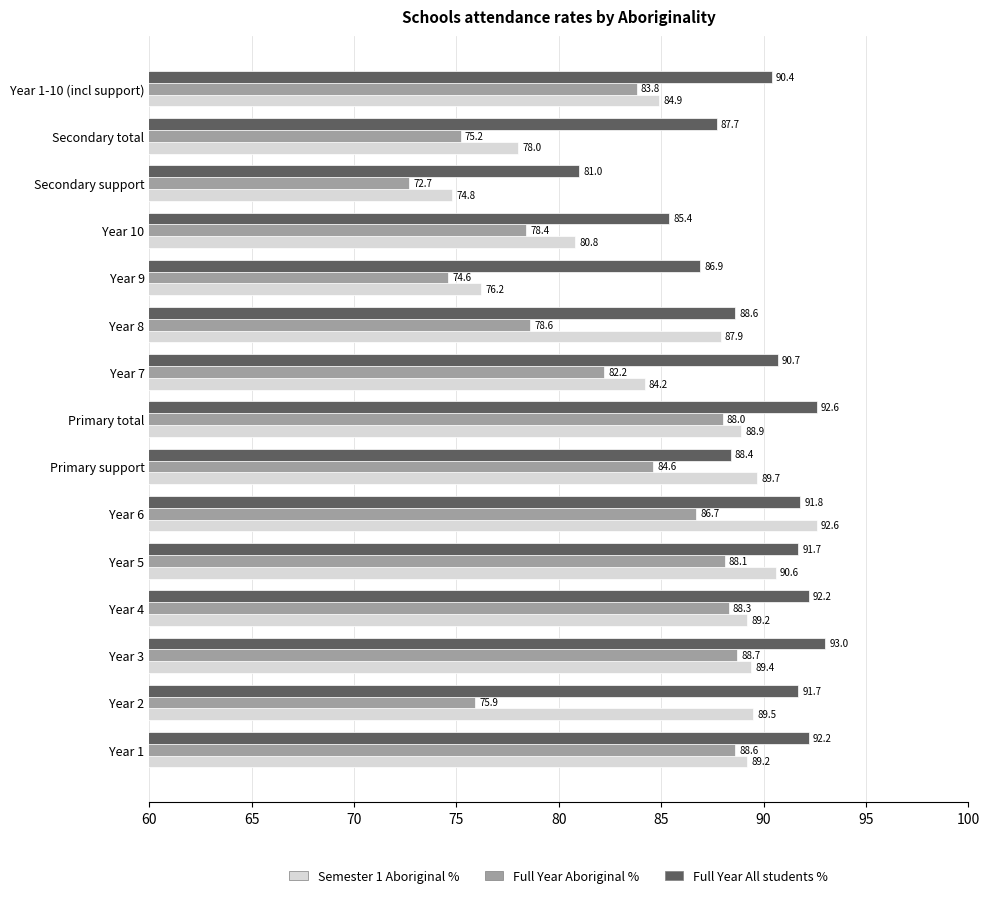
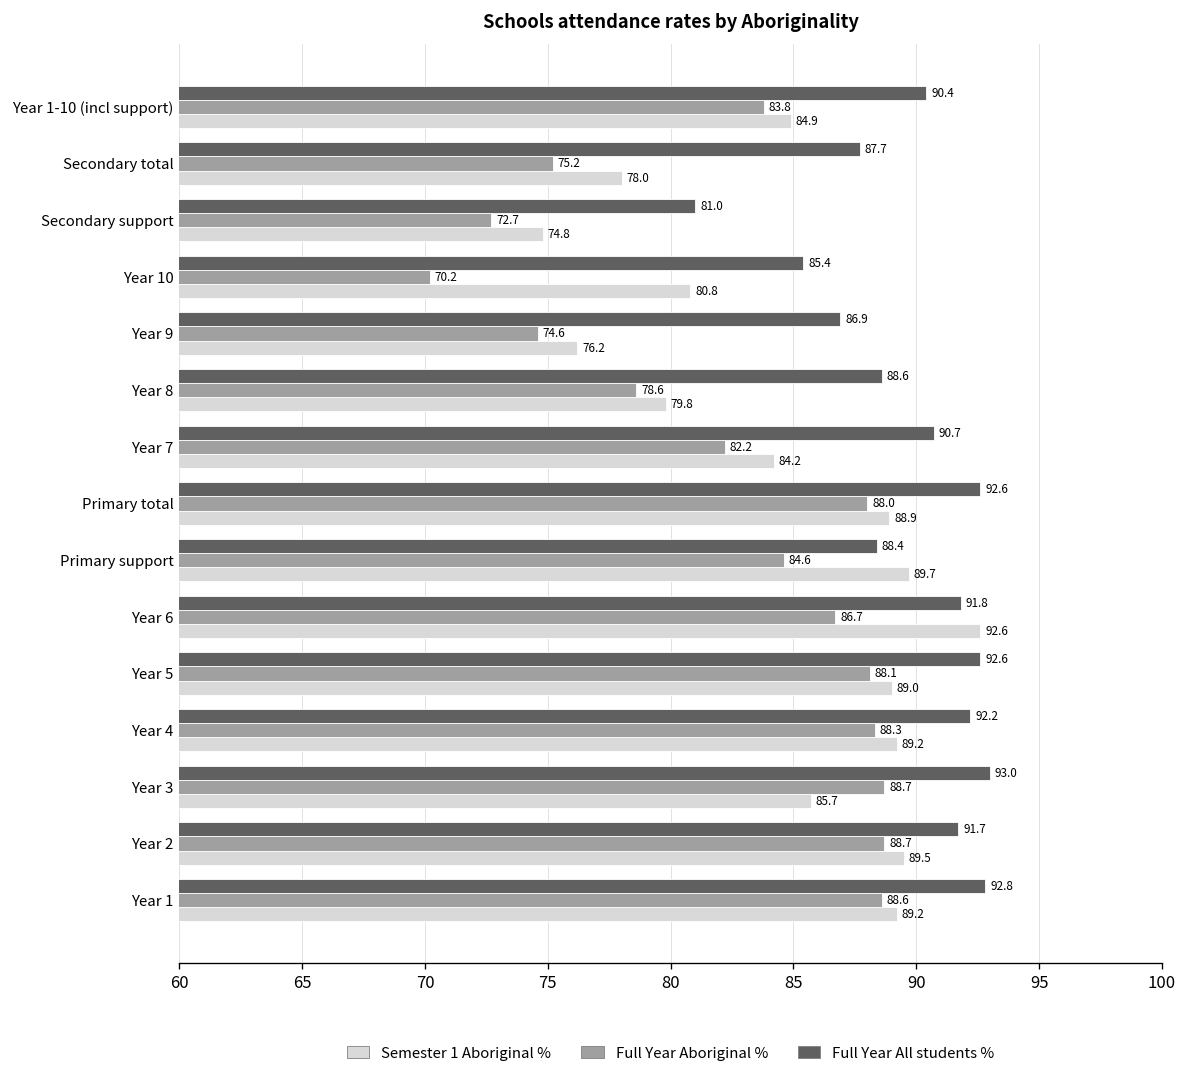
  {
    "Semester 1 Aboriginal %": {
      "Year 1-10 (incl support)": 84.9,
      "Secondary total": 78.0,
      "Secondary support": 74.8,
      "Year 10": 80.8,
      "Year 9": 76.2,
-     "Year 8": 87.9,
+     "Year 8": 79.8,
      "Year 7": 84.2,
      "Primary total": 88.9,
      "Primary support": 89.7,
      "Year 6": 92.6,
-     "Year 5": 90.6,
+     "Year 5": 89.0,
      "Year 4": 89.2,
-     "Year 3": 89.4,
+     "Year 3": 85.7,
      "Year 2": 89.5,
      "Year 1": 89.2
    },
    "Full Year Aboriginal %": {
      "Year 1-10 (incl support)": 83.8,
      "Secondary total": 75.2,
      "Secondary support": 72.7,
-     "Year 10": 78.4,
+     "Year 10": 70.2,
      "Year 9": 74.6,
      "Year 8": 78.6,
      "Year 7": 82.2,
      "Primary total": 88.0,
      "Primary support": 84.6,
      "Year 6": 86.7,
      "Year 5": 88.1,
      "Year 4": 88.3,
      "Year 3": 88.7,
-     "Year 2": 75.9,
+     "Year 2": 88.7,
      "Year 1": 88.6
    },
    "Full Year All students %": {
      "Year 1-10 (incl support)": 90.4,
      "Secondary total": 87.7,
      "Secondary support": 81.0,
      "Year 10": 85.4,
      "Year 9": 86.9,
      "Year 8": 88.6,
      "Year 7": 90.7,
      "Primary total": 92.6,
      "Primary support": 88.4,
      "Year 6": 91.8,
-     "Year 5": 91.7,
+     "Year 5": 92.6,
      "Year 4": 92.2,
      "Year 3": 93.0,
      "Year 2": 91.7,
-     "Year 1": 92.2
+     "Year 1": 92.8
    }
  }
